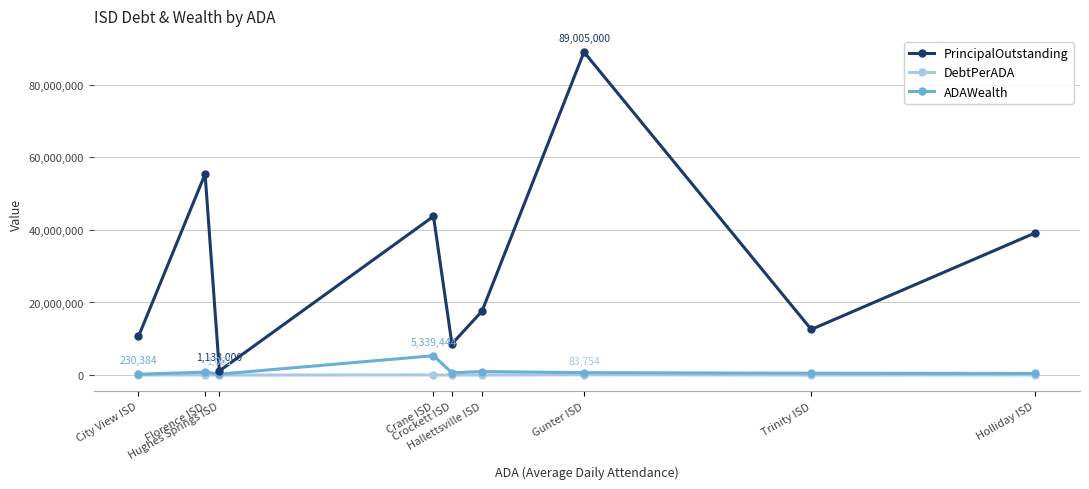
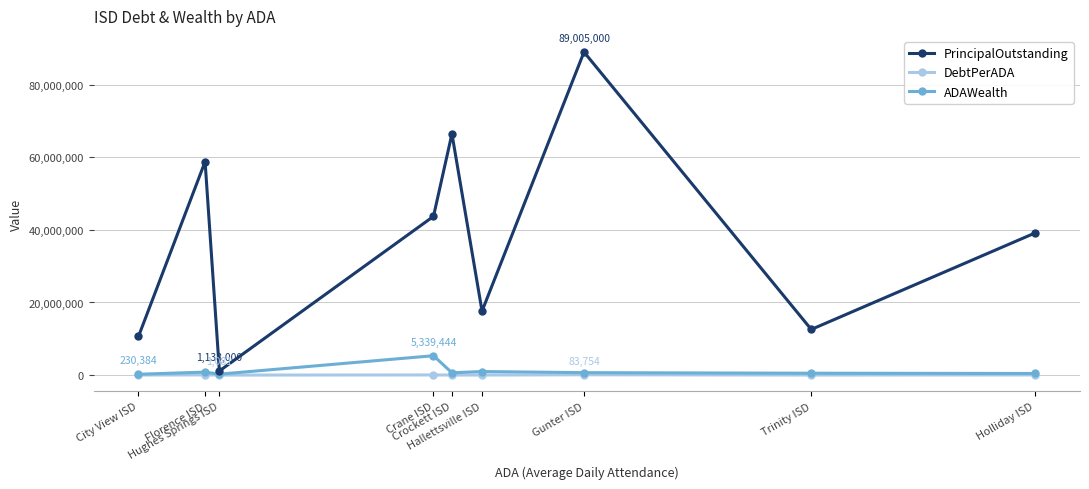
  {
    "PrincipalOutstanding": {
      "City View ISD": "11,000,000",
-     "Florence ISD": "55,000,000",
+     "Florence ISD": "59,000,000",
      "Crane ISD": "44,000,000",
-     "Crockett ISD": "9,000,000",
+     "Crockett ISD": "66,000,000",
      "Hallettsville ISD": "18,000,000",
      "Trinity ISD": "13,000,000",
      "Holliday ISD": "39,000,000"
    },
    "DebtPerADA": {
      "Florence ISD": "0",
      "Crane ISD": "0",
      "Hallettsville ISD": "0"
    },
    "ADAWealth": {
      "Florence ISD": "1,000,000",
      "Hallettsville ISD": "1,000,000"
    }
  }
